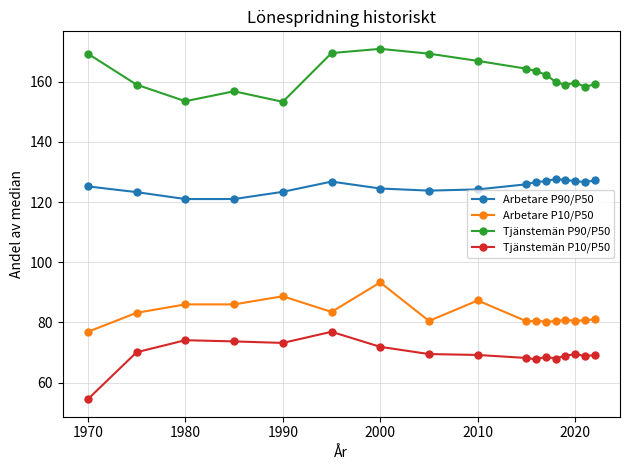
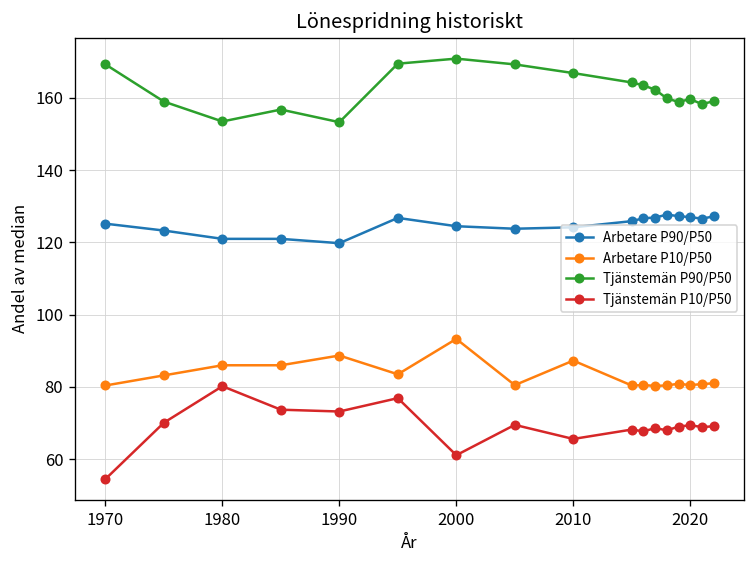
  {
    "Arbetare P90/P50": {
      "1970": 125,
      "1980": 121,
-     "1990": 123,
+     "1990": 120,
      "2000": 125,
      "2010": 124,
      "2020": 127
    },
    "Arbetare P10/P50": {
-     "1970": 77,
+     "1970": 80,
      "1980": 86,
      "1990": 89,
      "2000": 93,
      "2010": 87,
      "2020": 81
    },
    "Tjänstemän P90/P50": {
      "1970": 169,
      "1980": 154,
      "1990": 153,
      "2000": 171,
      "2010": 167,
      "2020": 160
    },
    "Tjänstemän P10/P50": {
      "1970": 55,
-     "1980": 74,
+     "1980": 80,
      "1990": 73,
-     "2000": 72,
-     "2010": 69,
+     "2000": 61,
+     "2010": 66,
      "2020": 69
    }
  }
